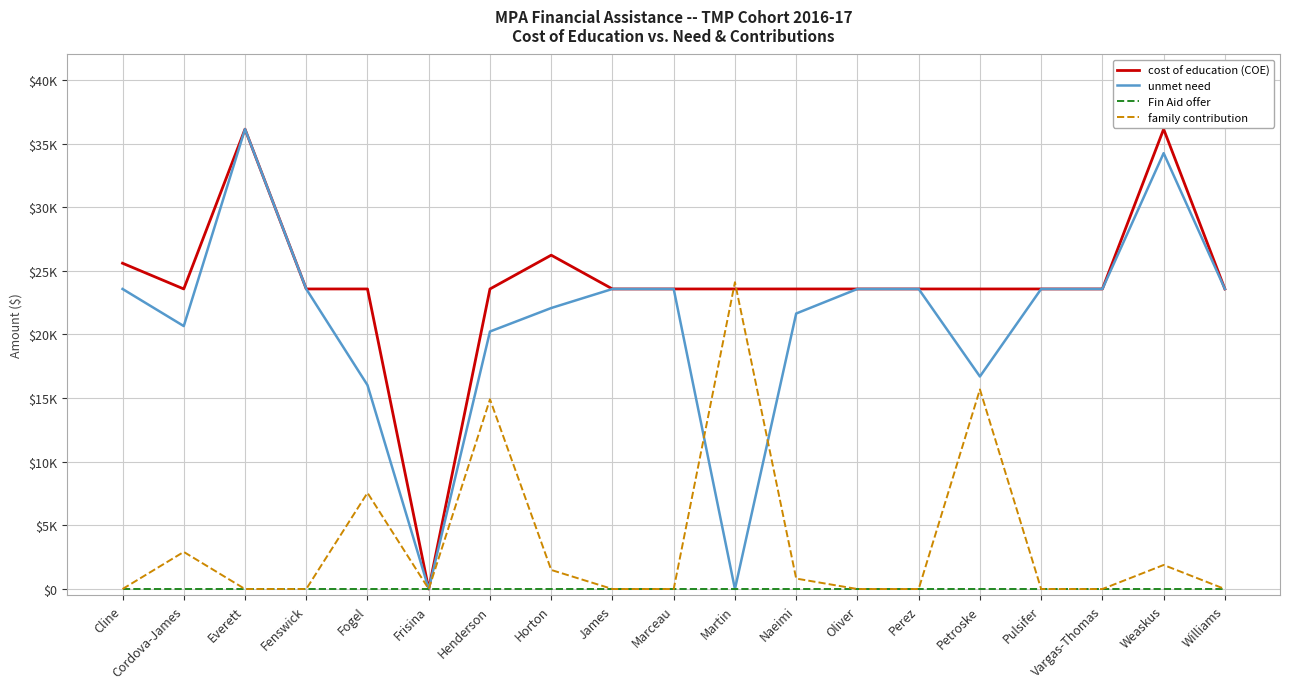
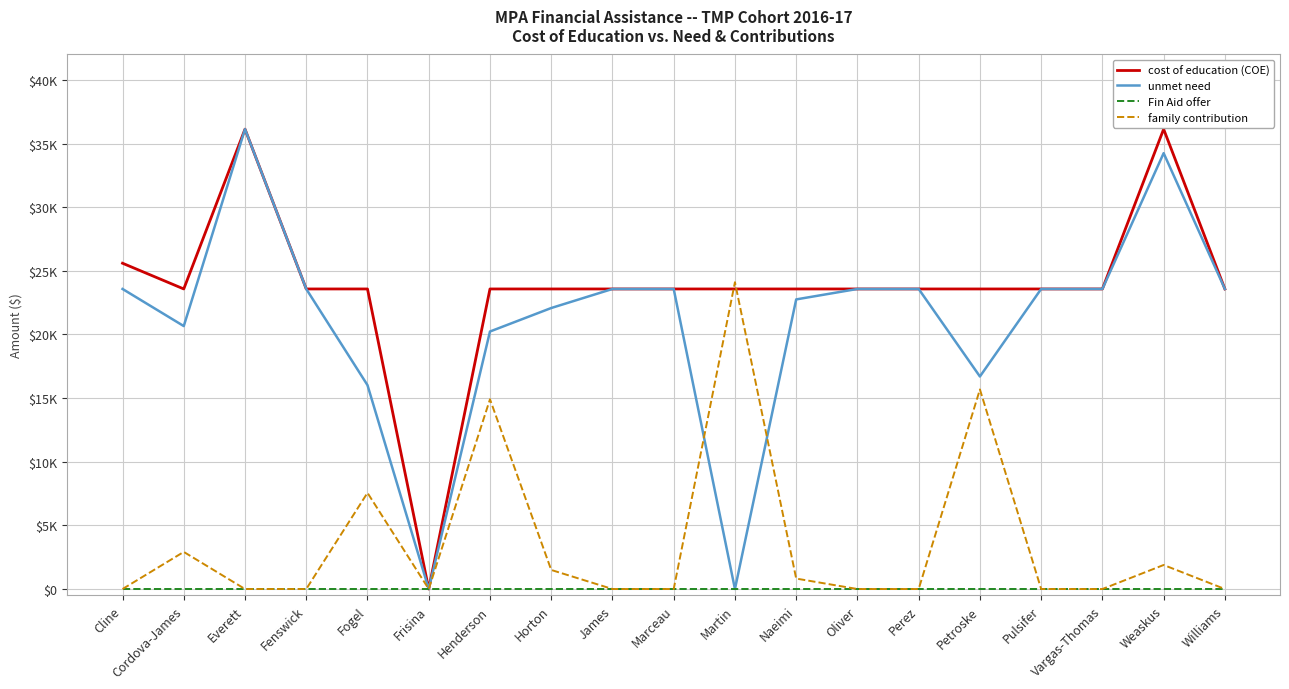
  {
    "cost of education (COE)": {
      "Cline": "$25600",
      "Cordova-James": "$23600",
      "Fogel": "$23600",
      "Henderson": "$23600",
-     "Horton": "$26200",
+     "Horton": "$23600",
      "Martin": "$23600",
      "Naeimi": "$23600",
      "Petroske": "$23600",
      "Weaskus": "$36100"
    },
    "unmet need": {
      "Cline": "$23600",
      "Cordova-James": "$20700",
      "Fogel": "$16000",
      "Henderson": "$20200",
      "Horton": "$22100",
-     "Naeimi": "$21600",
+     "Naeimi": "$22800",
      "Petroske": "$16700",
      "Weaskus": "$34200"
    },
    "Fin Aid offer": {
      "Cordova-James": "$0",
      "Fogel": "$0",
      "Henderson": "$0",
      "Horton": "$0",
      "Naeimi": "$0",
      "Petroske": "$0",
      "Weaskus": "$0"
    },
    "family contribution": {
      "Cordova-James": "$2900",
      "Fogel": "$7600",
      "Henderson": "$14900",
      "Horton": "$1500",
      "Martin": "$24100",
      "Naeimi": "$800",
      "Petroske": "$15700",
      "Weaskus": "$1900"
    }
  }
